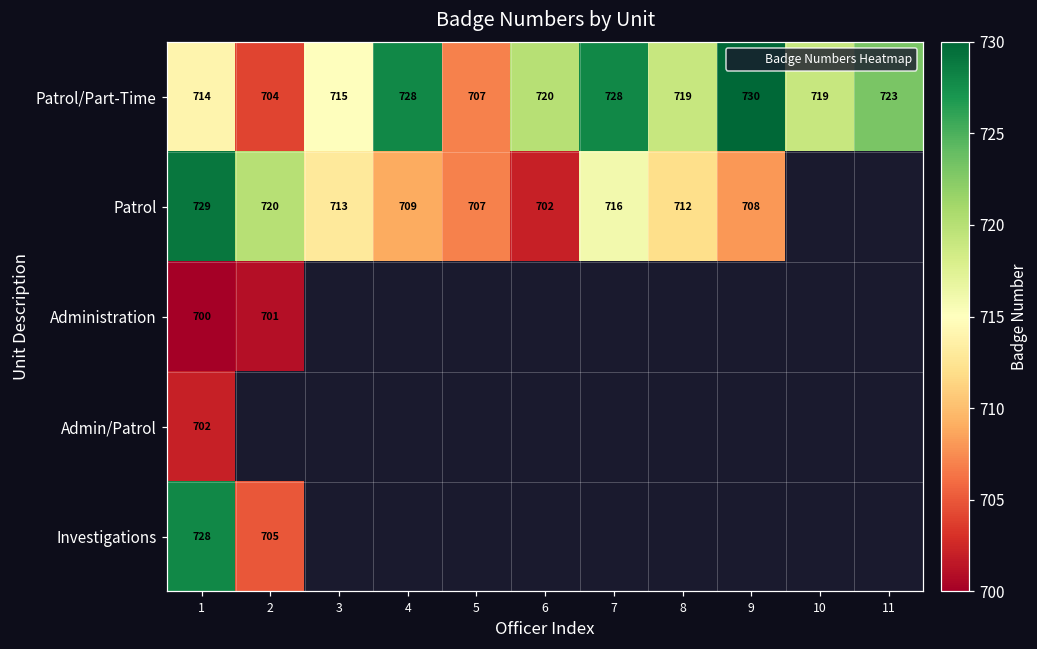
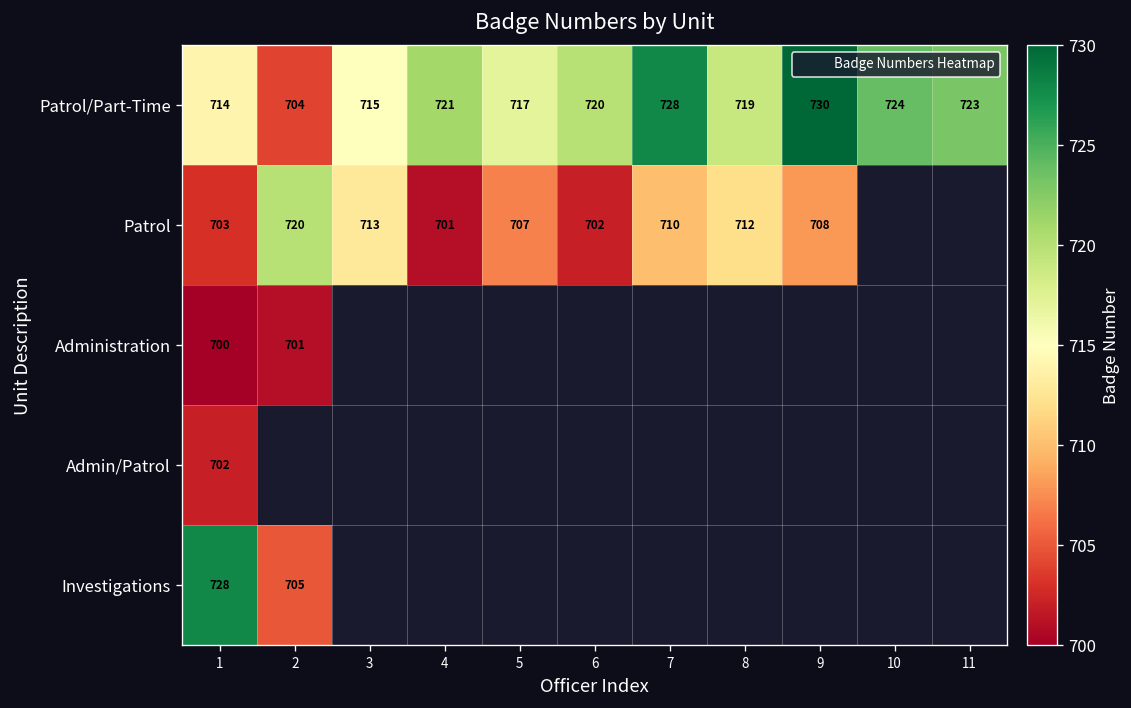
  {
    "Patrol/Part-Time": {
      "1": 714,
      "2": 704,
      "3": 715,
-     "4": 728,
-     "5": 707,
+     "4": 721,
+     "5": 717,
      "6": 720,
      "7": 728,
      "8": 719,
      "9": 730,
-     "10": 719,
+     "10": 724,
      "11": 723
    },
    "Patrol": {
-     "1": 729,
+     "1": 703,
      "2": 720,
      "3": 713,
-     "4": 709,
+     "4": 701,
      "5": 707,
      "6": 702,
-     "7": 716,
+     "7": 710,
      "8": 712,
      "9": 708
    },
    "Administration": {
      "1": 700,
      "2": 701
    },
    "Admin/Patrol": {
      "1": 702
    },
    "Investigations": {
      "1": 728,
      "2": 705
    }
  }
